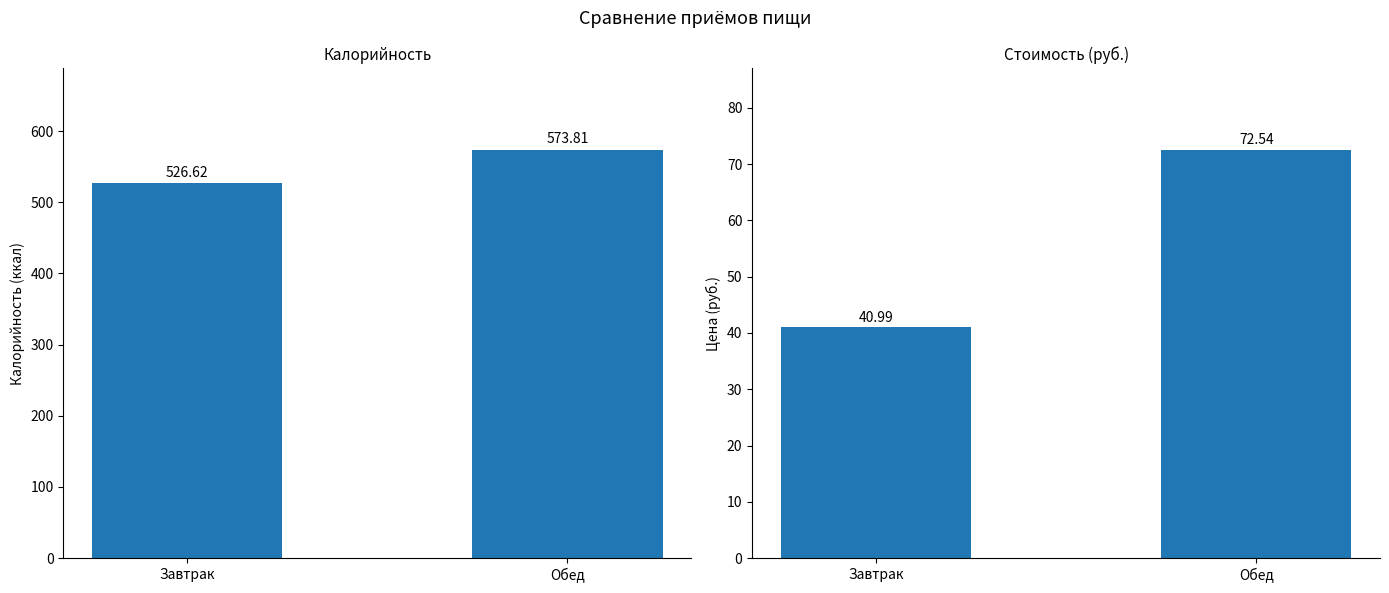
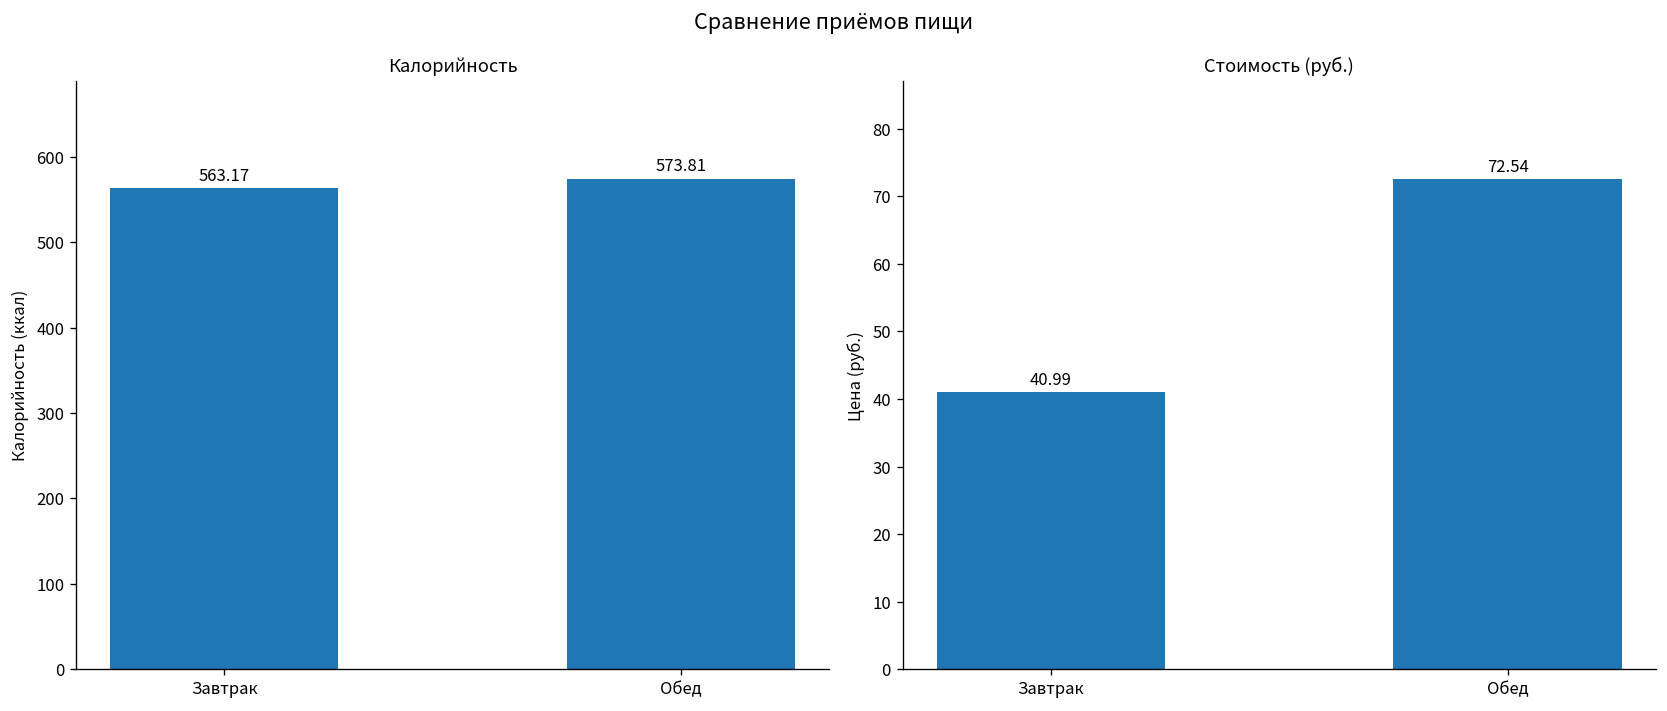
  {
    "Калорийность": {
-     "Завтрак": 526.62,
+     "Завтрак": 563.17,
      "Обед": 573.81
    },
    "Стоимость (руб.)": {
      "Завтрак": 40.99,
      "Обед": 72.54
    }
  }
